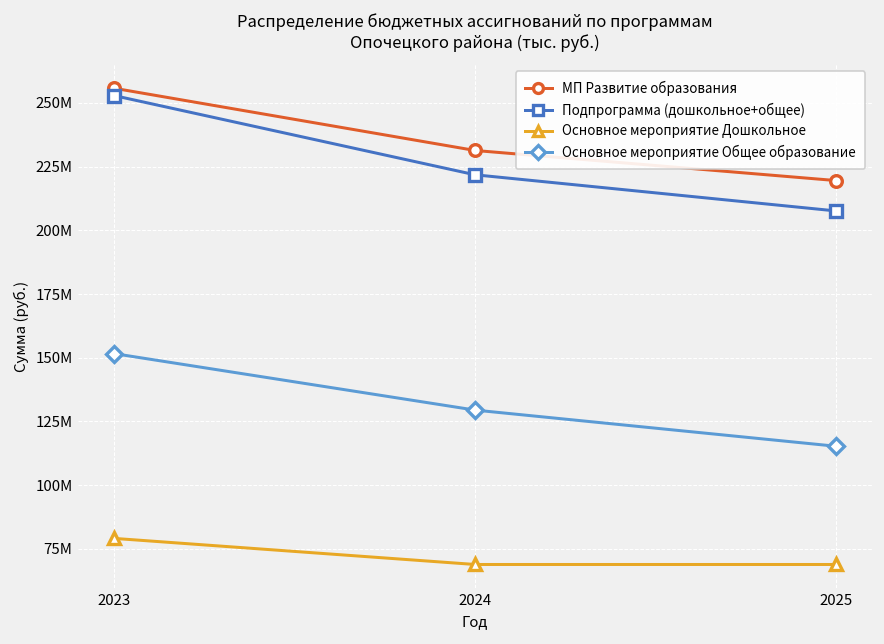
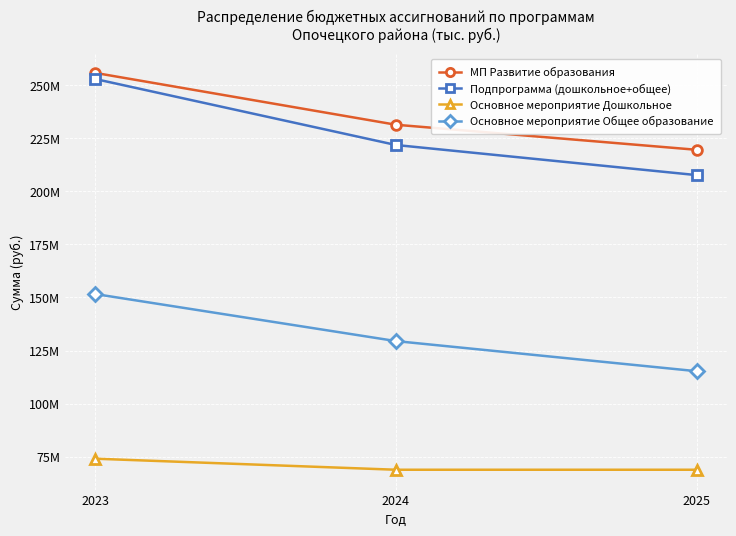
  {
    "МП Развитие образования": {
      "2023": 256000000,
      "2024": 231000000,
      "2025": 220000000
    },
    "Основное мероприятие Дошкольное": {
-     "2023": 79000000,
+     "2023": 74000000,
      "2024": 69000000,
      "2025": 69000000
    }
  }
